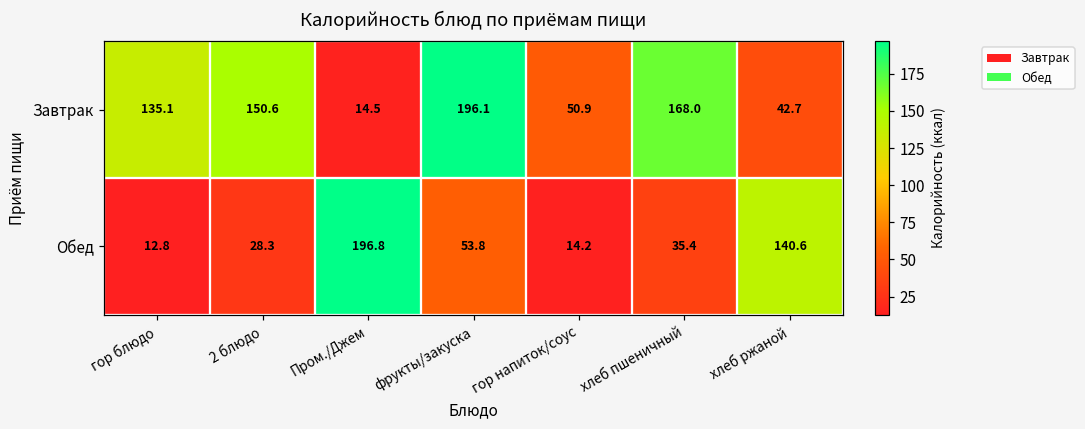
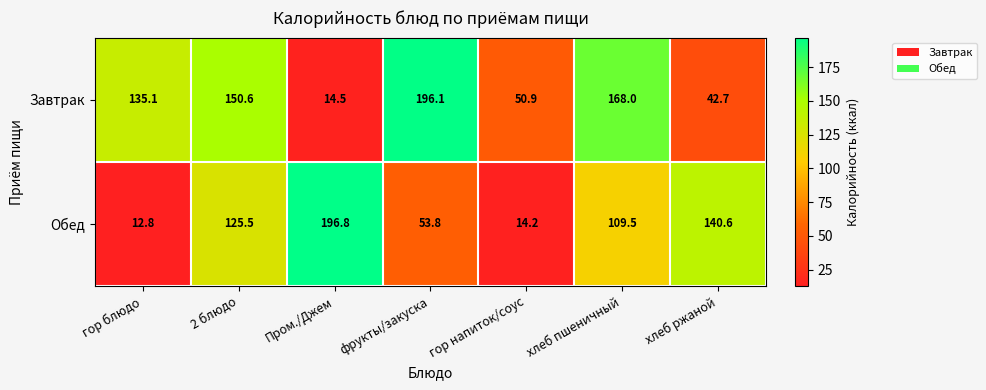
  {
    "Завтрак": {
      "гор блюдо": 135.1,
      "2 блюдо": 150.6,
      "Пром./Джем": 14.5,
      "фрукты/закуска": 196.1,
      "гор напиток/соус": 50.9,
      "хлеб пшеничный": 168.0,
      "хлеб ржаной": 42.7
    },
    "Обед": {
      "гор блюдо": 12.8,
-     "2 блюдо": 28.3,
+     "2 блюдо": 125.5,
      "Пром./Джем": 196.8,
      "фрукты/закуска": 53.8,
      "гор напиток/соус": 14.2,
-     "хлеб пшеничный": 35.4,
+     "хлеб пшеничный": 109.5,
      "хлеб ржаной": 140.6
    }
  }
